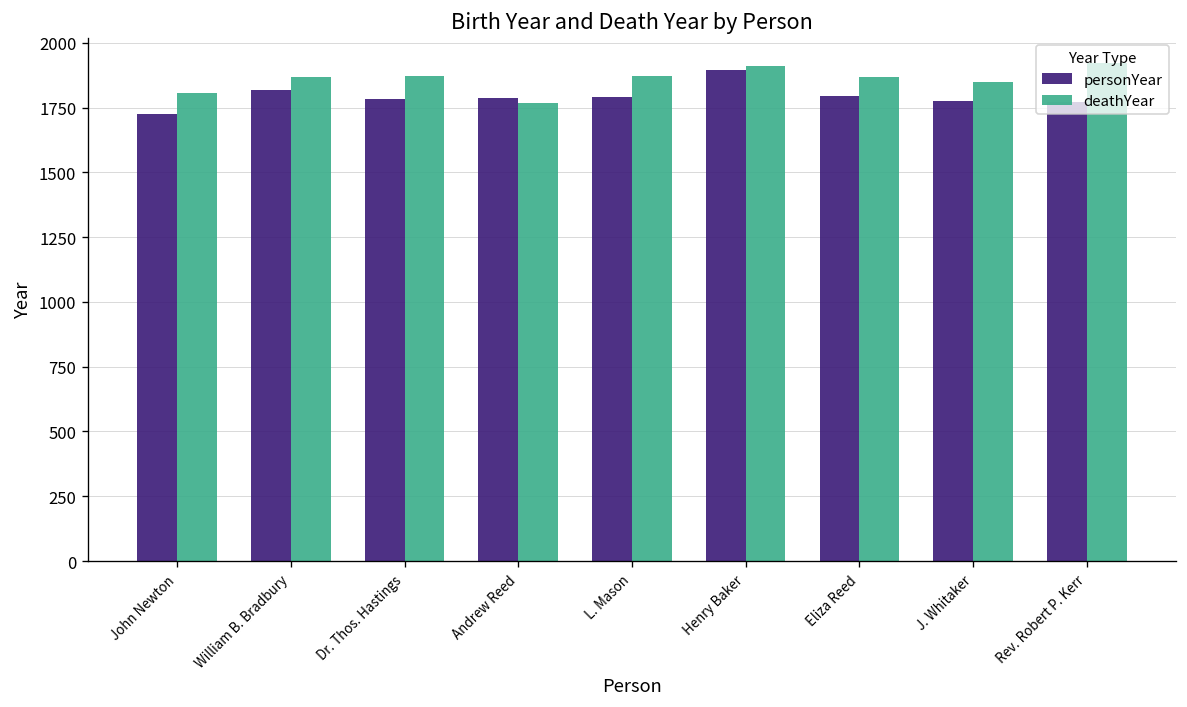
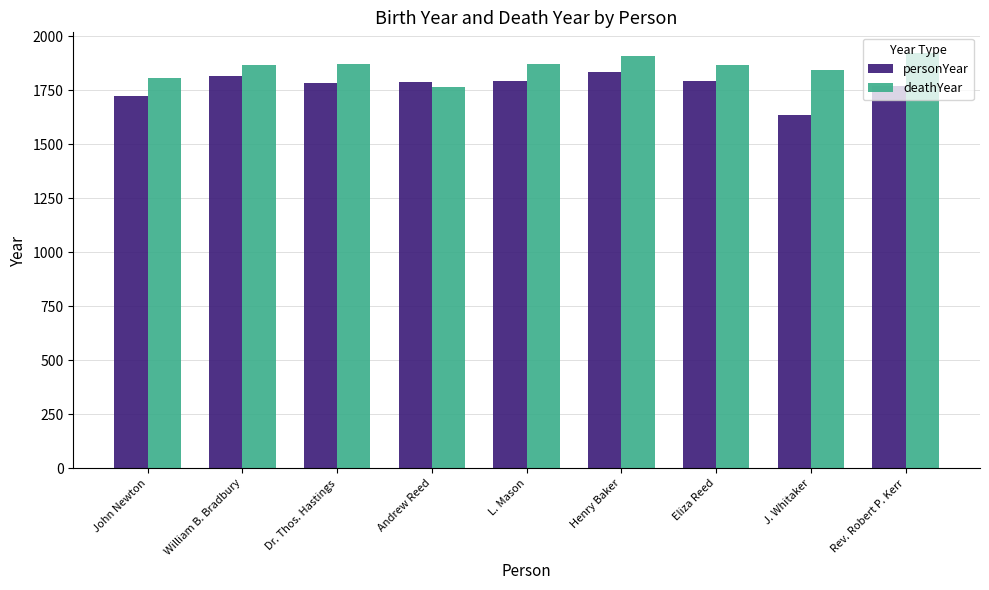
  {
    "personYear": {
      "John Newton": 1730,
      "William B. Bradbury": 1820,
      "Dr. Thos. Hastings": 1780,
      "Andrew Reed": 1790,
      "L. Mason": 1790,
-     "Henry Baker": 1900,
+     "Henry Baker": 1840,
      "Eliza Reed": 1790,
-     "J. Whitaker": 1780
+     "J. Whitaker": 1640
    },
    "deathYear": {
      "John Newton": 1810,
      "William B. Bradbury": 1870,
      "Dr. Thos. Hastings": 1870,
      "Andrew Reed": 1770,
      "L. Mason": 1870,
      "Henry Baker": 1910,
      "Eliza Reed": 1870,
      "J. Whitaker": 1850
    }
  }
